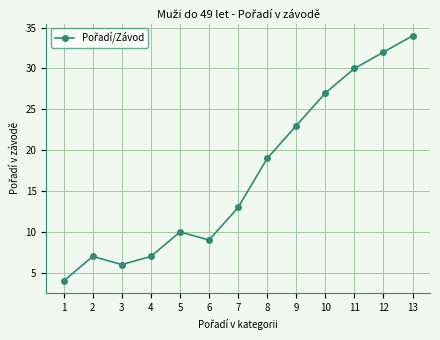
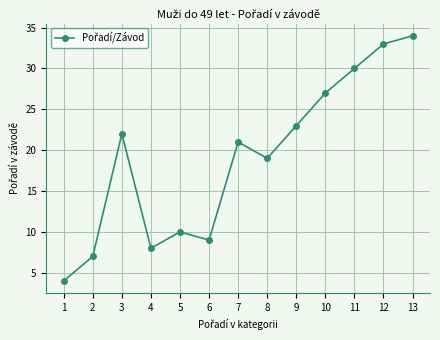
  {
    "1": 4,
    "2": 7,
-   "3": 6,
-   "4": 7,
+   "3": 22,
+   "4": 8,
    "5": 10,
    "6": 9,
-   "7": 13,
+   "7": 21,
    "8": 19,
    "9": 23,
    "10": 27,
    "11": 30,
-   "12": 32,
+   "12": 33,
    "13": 34
  }
